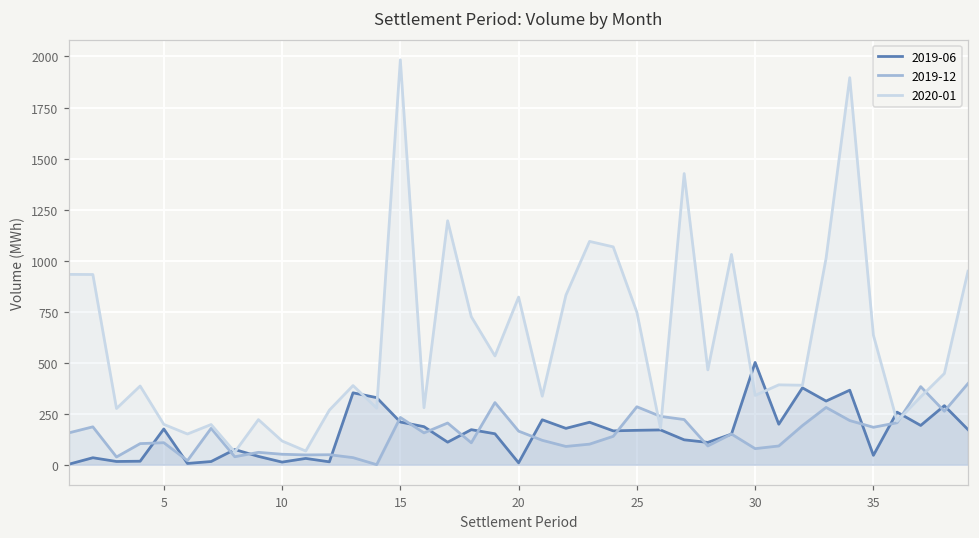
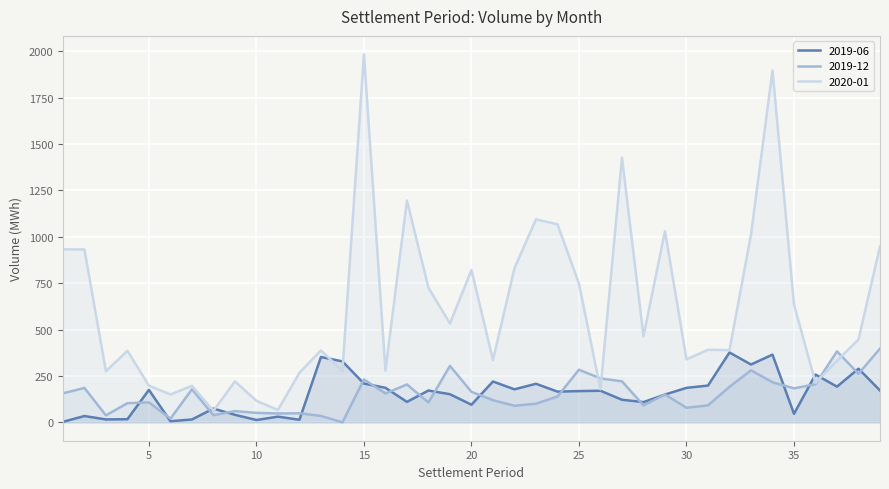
  {
    "2019-06": {
      "5": 170,
      "10": 10,
      "15": 210,
-     "20": 10,
+     "20": 100,
      "25": 170,
-     "30": 500,
+     "30": 190,
      "35": 50
    }
  }
